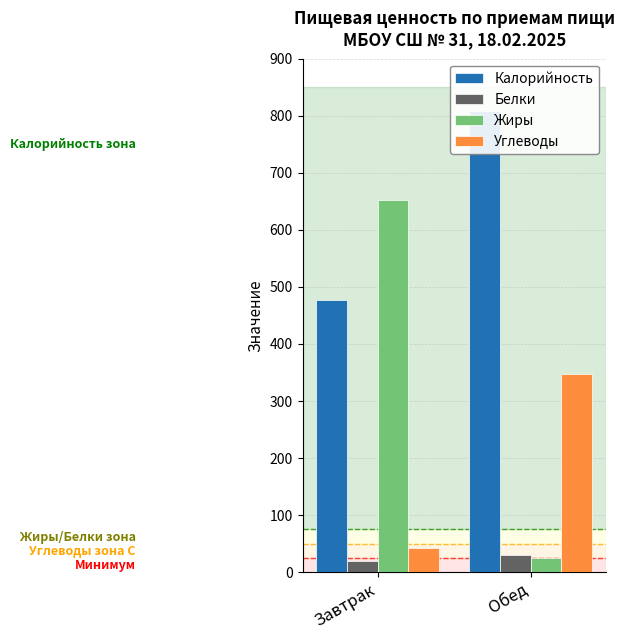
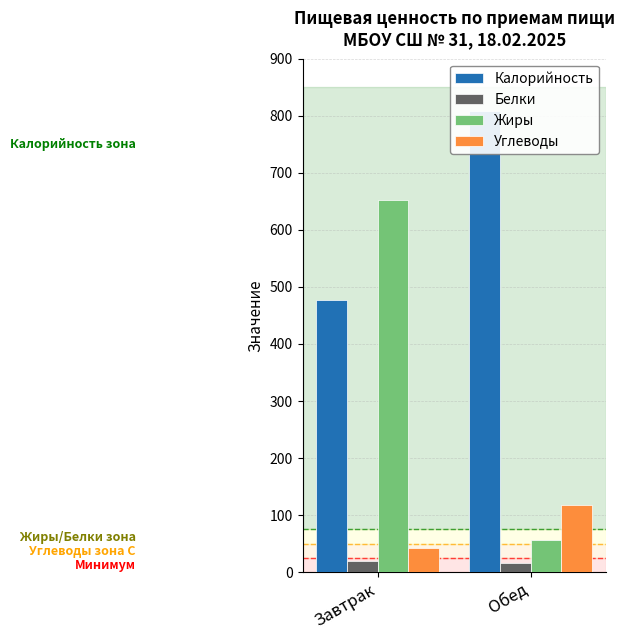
  {
    "Калорийность": {
      "Завтрак": 480
    },
    "Белки": {
      "Завтрак": 20,
-     "Обед": 30
+     "Обед": 20
    },
    "Жиры": {
      "Завтрак": 650,
-     "Обед": 30
+     "Обед": 60
    },
    "Углеводы": {
      "Завтрак": 40,
-     "Обед": 350
+     "Обед": 120
    }
  }
